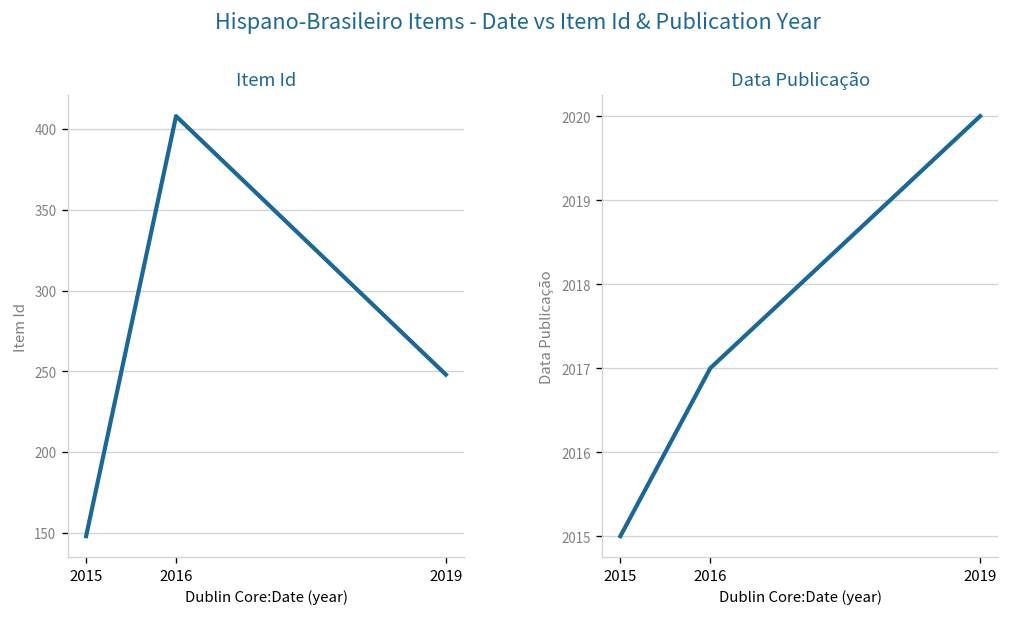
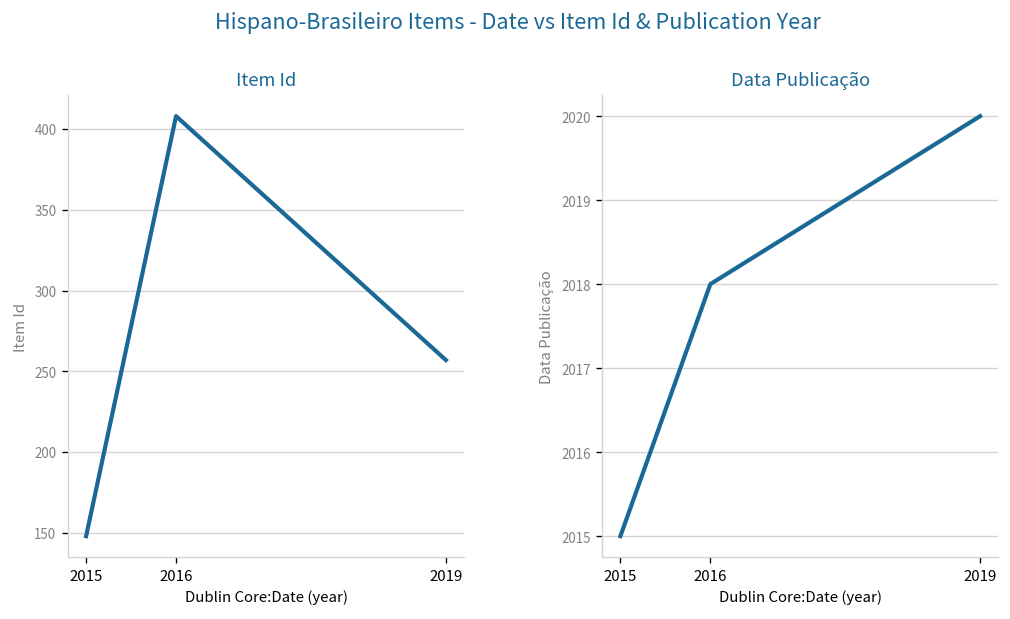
  {
    "Item Id": {
      "2015": 148,
      "2016": 408,
-     "2019": 248
+     "2019": 257
    },
    "Data Publicação": {
      "2015": 2015,
-     "2016": 2017,
+     "2016": 2018,
      "2019": 2020
    }
  }
